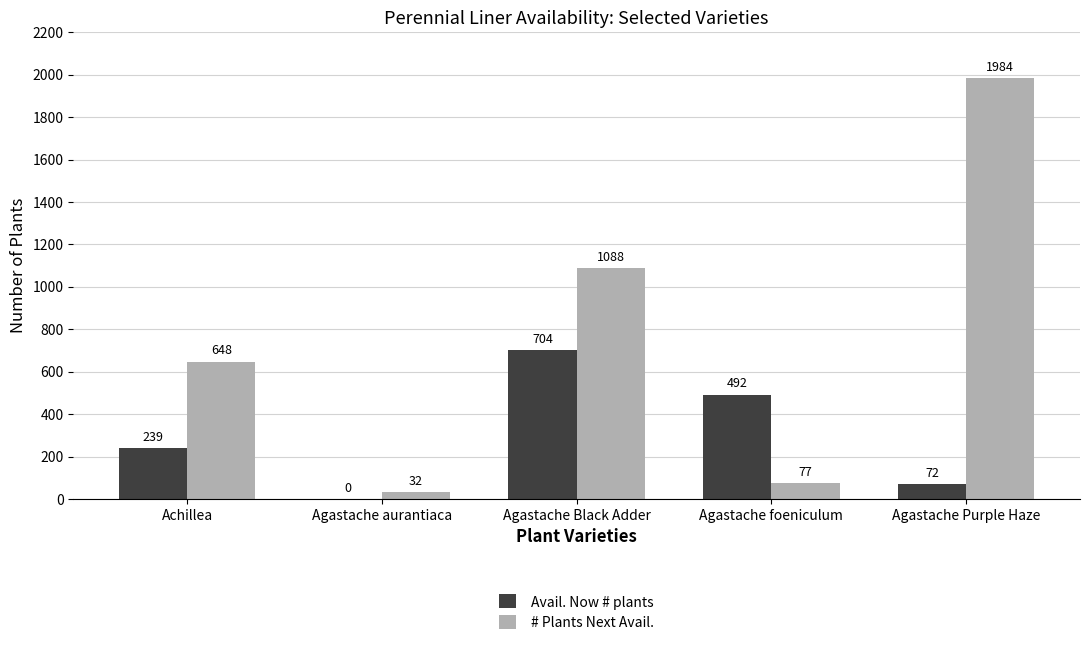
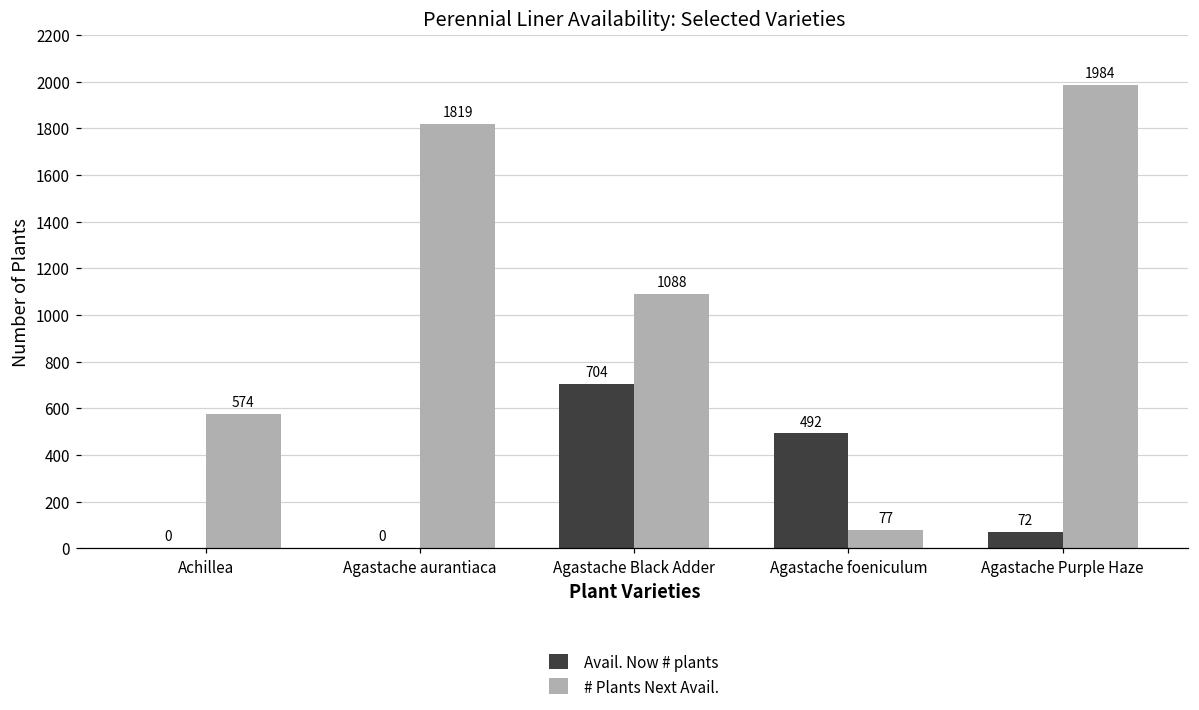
  {
    "Avail. Now # plants": {
-     "Achillea": 239,
+     "Achillea": 0,
      "Agastache aurantiaca": 0,
      "Agastache Black Adder": 704,
      "Agastache foeniculum": 492,
      "Agastache Purple Haze": 72
    },
    "# Plants Next Avail.": {
-     "Achillea": 648,
-     "Agastache aurantiaca": 32,
+     "Achillea": 574,
+     "Agastache aurantiaca": 1819,
      "Agastache Black Adder": 1088,
      "Agastache foeniculum": 77,
      "Agastache Purple Haze": 1984
    }
  }
